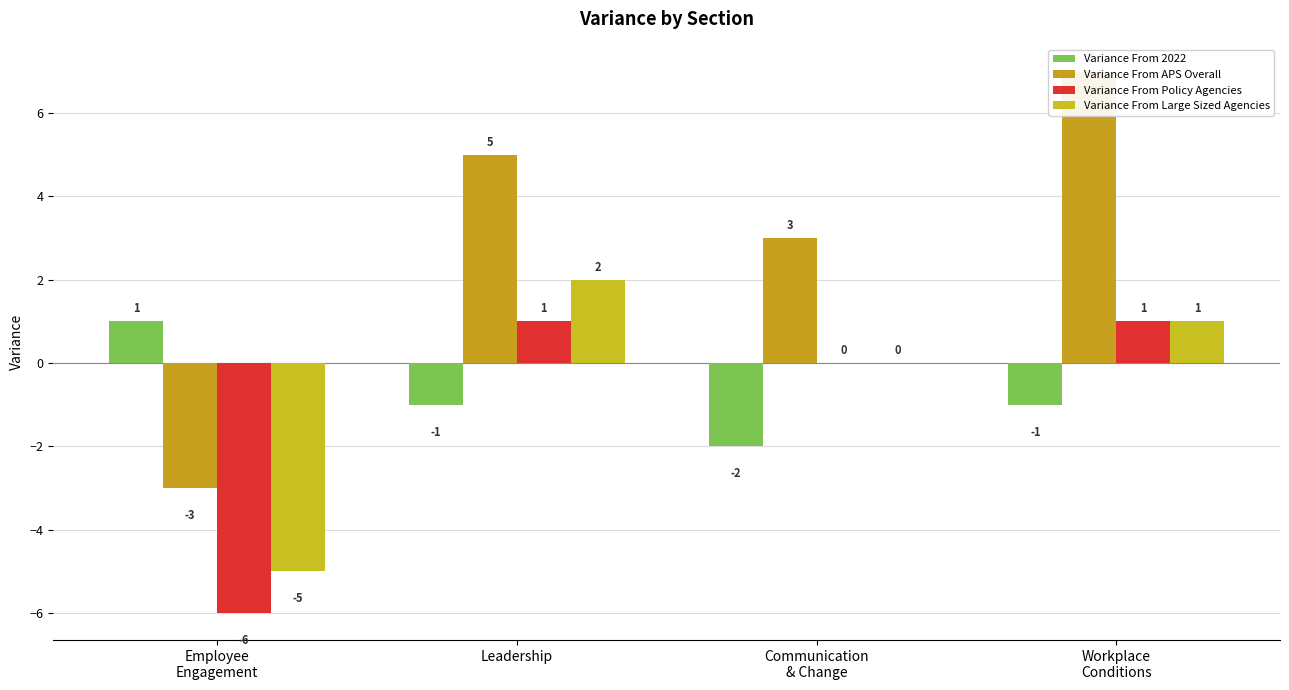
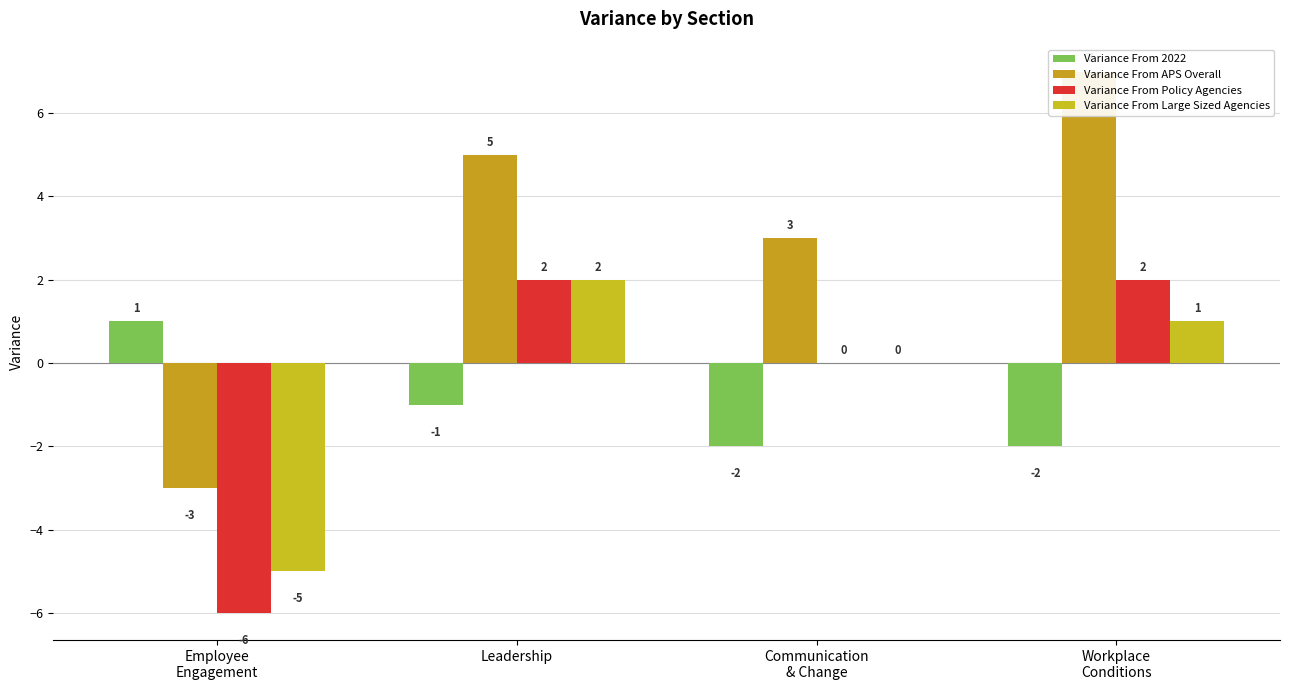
  {
    "Variance From 2022": {
      "Employee Engagement": 1,
      "Leadership": -1,
      "Communication & Change": -2,
-     "Workplace Conditions": -1
+     "Workplace Conditions": -2
    },
    "Variance From Policy Agencies": {
      "Employee Engagement": -6,
-     "Leadership": 1,
+     "Leadership": 2,
      "Communication & Change": 0,
-     "Workplace Conditions": 1
+     "Workplace Conditions": 2
    }
  }
